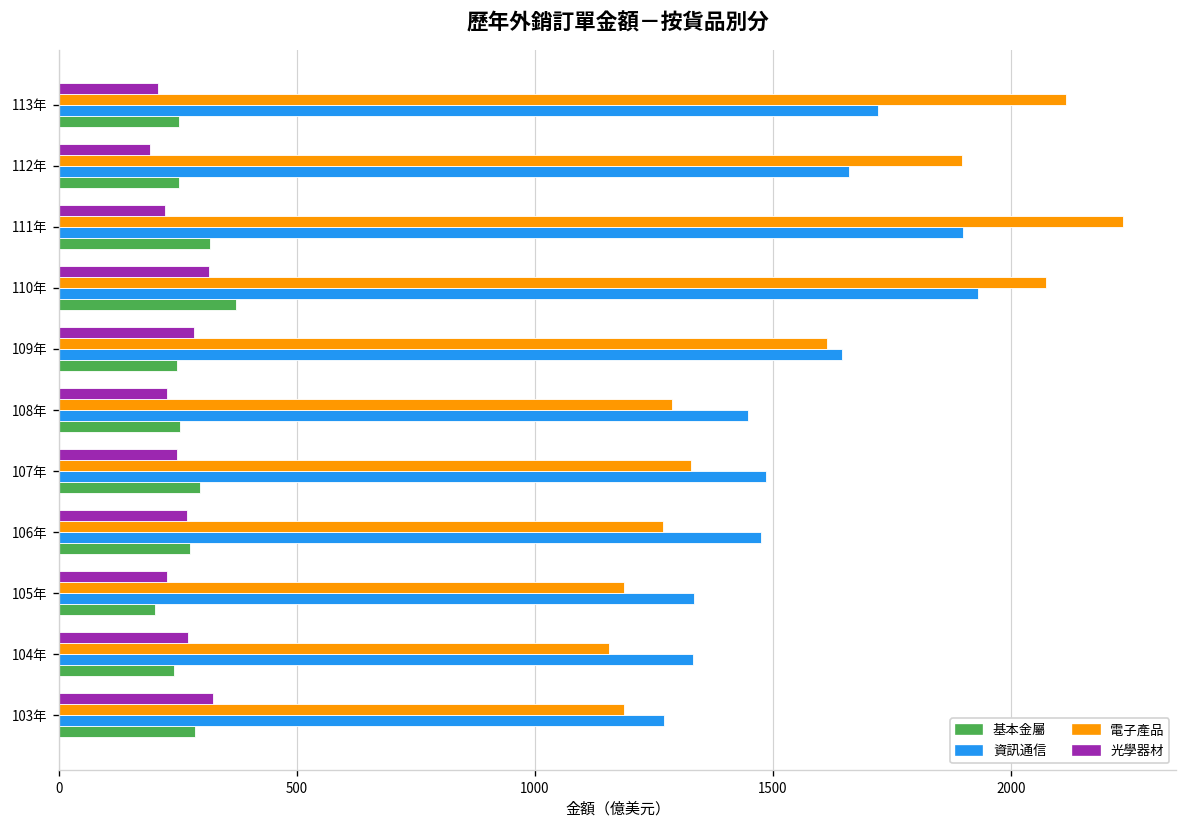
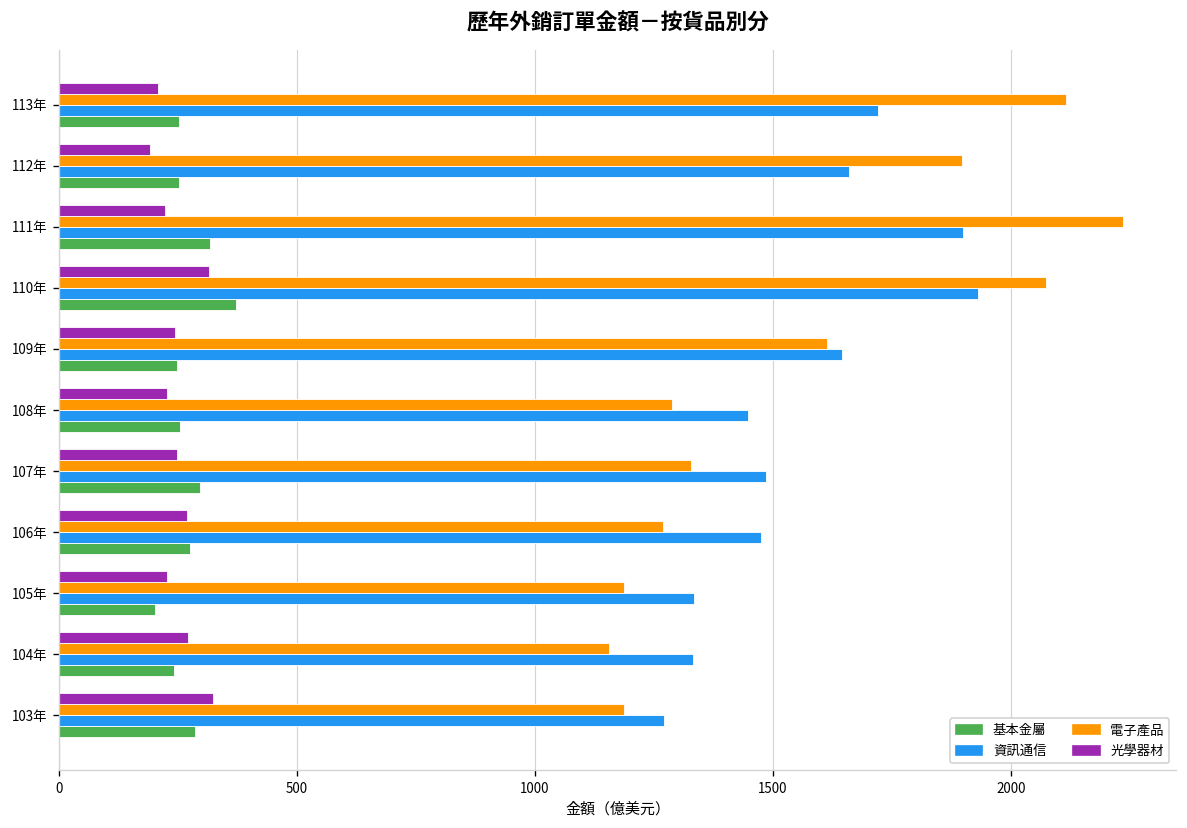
  {
    "基本金屬": {
      "113年": 250,
      "112年": 250,
      "111年": 320,
      "110年": 370,
      "109年": 250,
      "108年": 250,
      "107年": 300,
      "106年": 270,
      "105年": 200,
      "104年": 240,
      "103年": 290
    },
    "資訊通信": {
      "113年": 1720,
      "112年": 1660,
      "111年": 1900,
      "110年": 1930,
      "109年": 1640,
      "108年": 1450,
      "107年": 1490,
      "106年": 1480,
      "105年": 1340,
      "104年": 1330,
      "103年": 1270
    },
    "電子產品": {
      "113年": 2120,
      "112年": 1900,
      "111年": 2240,
      "110年": 2070,
      "109年": 1610,
      "108年": 1290,
      "107年": 1330,
      "106年": 1270,
      "105年": 1190,
      "104年": 1160,
      "103年": 1190
    },
    "光學器材": {
      "113年": 210,
      "112年": 190,
      "111年": 220,
      "110年": 310,
-     "109年": 280,
+     "109年": 240,
      "108年": 230,
      "107年": 250,
      "106年": 270,
      "105年": 230,
      "104年": 270,
      "103年": 320
    }
  }
